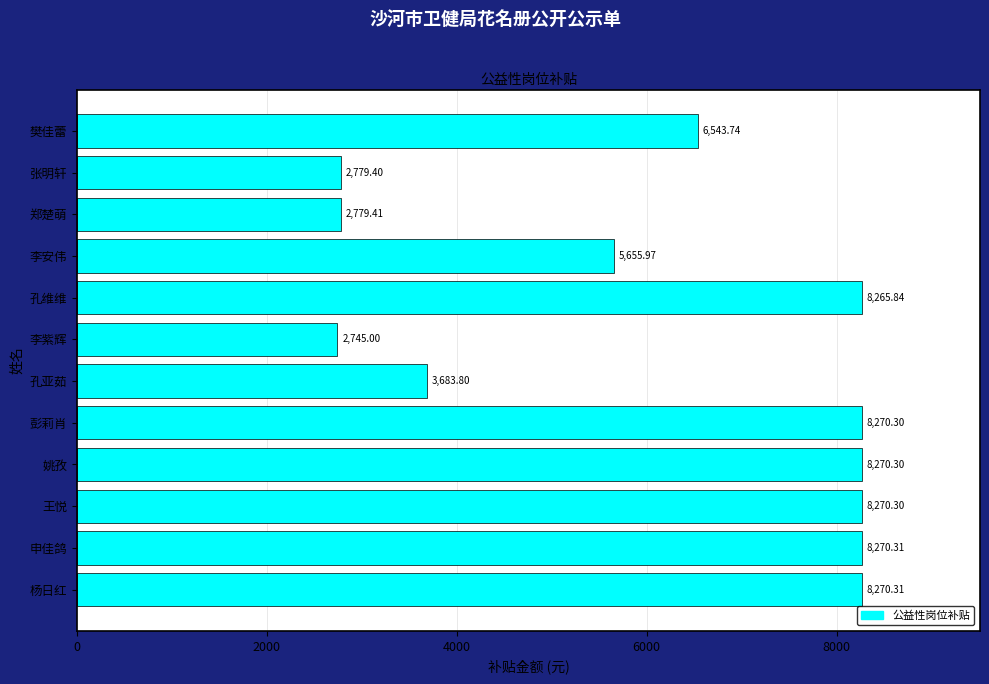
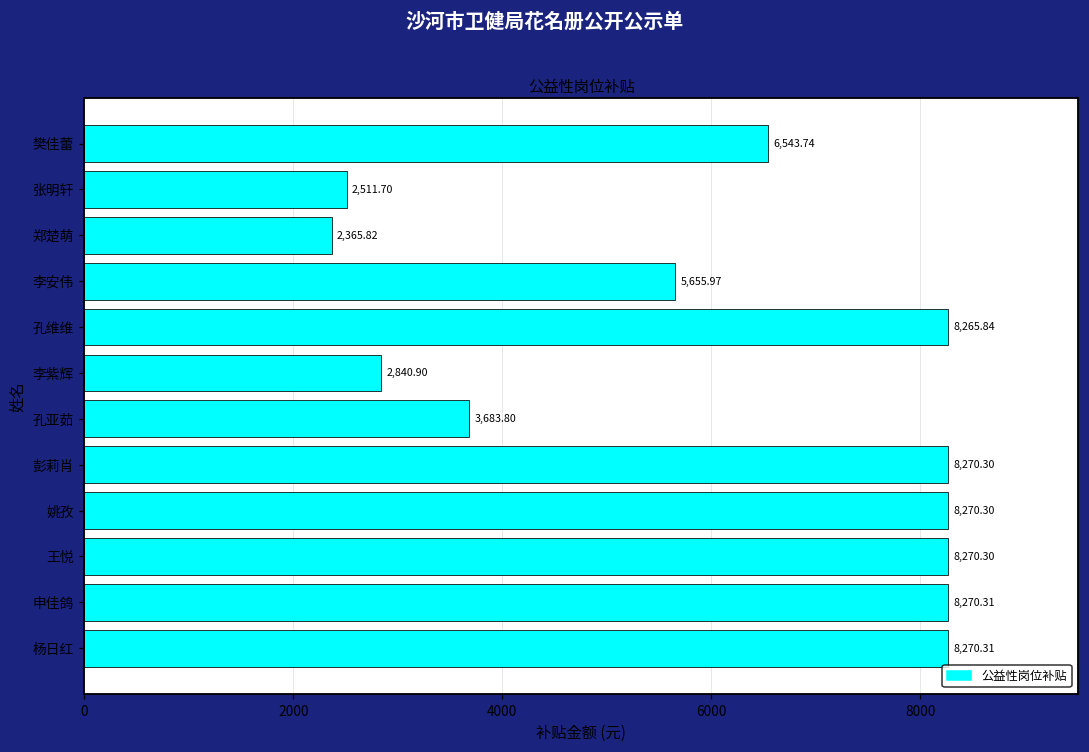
  {
    "樊佳蕾": "6,543.74",
-   "张明轩": "2,779.40",
-   "郑楚萌": "2,779.41",
+   "张明轩": "2,511.70",
+   "郑楚萌": "2,365.82",
    "李安伟": "5,655.97",
    "孔维维": "8,265.84",
-   "李紫辉": "2,745.00",
+   "李紫辉": "2,840.90",
    "孔亚茹": "3,683.80",
    "彭莉肖": "8,270.30",
    "姚孜": "8,270.30",
    "王悦": "8,270.30",
    "申佳鸽": "8,270.31",
    "杨日红": "8,270.31"
  }
